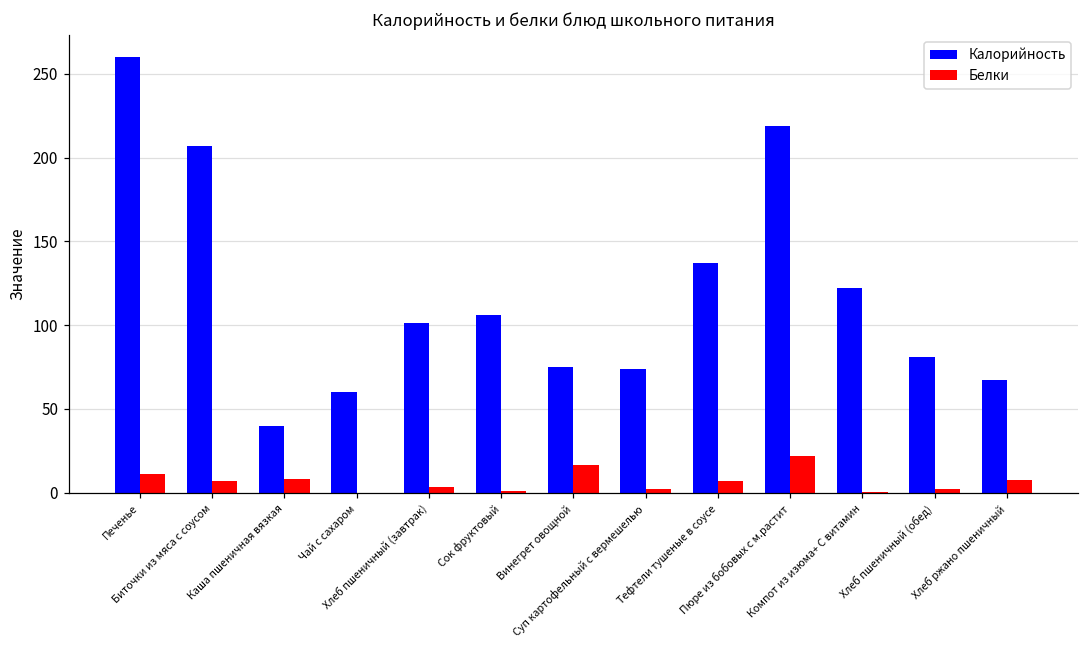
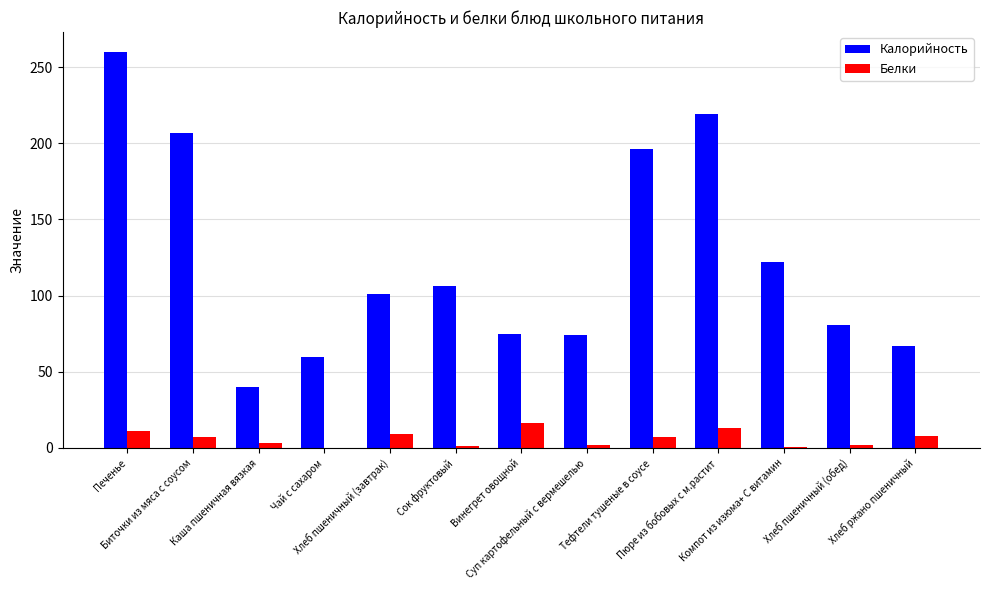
  {
    "Калорийность": {
      "Печенье": 260,
      "Биточки из мяса с соусом": 207,
      "Каша пшеничная вязкая": 40,
      "Чай с сахаром": 60,
      "Хлеб пшеничный (завтрак)": 101,
      "Сок фруктовый": 106,
      "Винегрет овощной": 75,
      "Суп картофельный с вермешелью": 74,
-     "Тефтели тушеные в соусе": 137,
+     "Тефтели тушеные в соусе": 196,
      "Пюре из бобовых с м.растит": 219,
      "Компот из изюма+ С витамин": 122,
      "Хлеб пшеничный (обед)": 81,
      "Хлеб ржано пшеничный": 67
    },
    "Белки": {
      "Печенье": 11,
      "Биточки из мяса с соусом": 7,
-     "Каша пшеничная вязкая": 8,
-     "Хлеб пшеничный (завтрак)": 3,
+     "Каша пшеничная вязкая": 3,
+     "Хлеб пшеничный (завтрак)": 9,
      "Винегрет овощной": 16,
      "Суп картофельный с вермешелью": 2,
      "Тефтели тушеные в соусе": 7,
-     "Пюре из бобовых с м.растит": 22,
+     "Пюре из бобовых с м.растит": 13,
      "Хлеб пшеничный (обед)": 2,
      "Хлеб ржано пшеничный": 8
    }
  }
